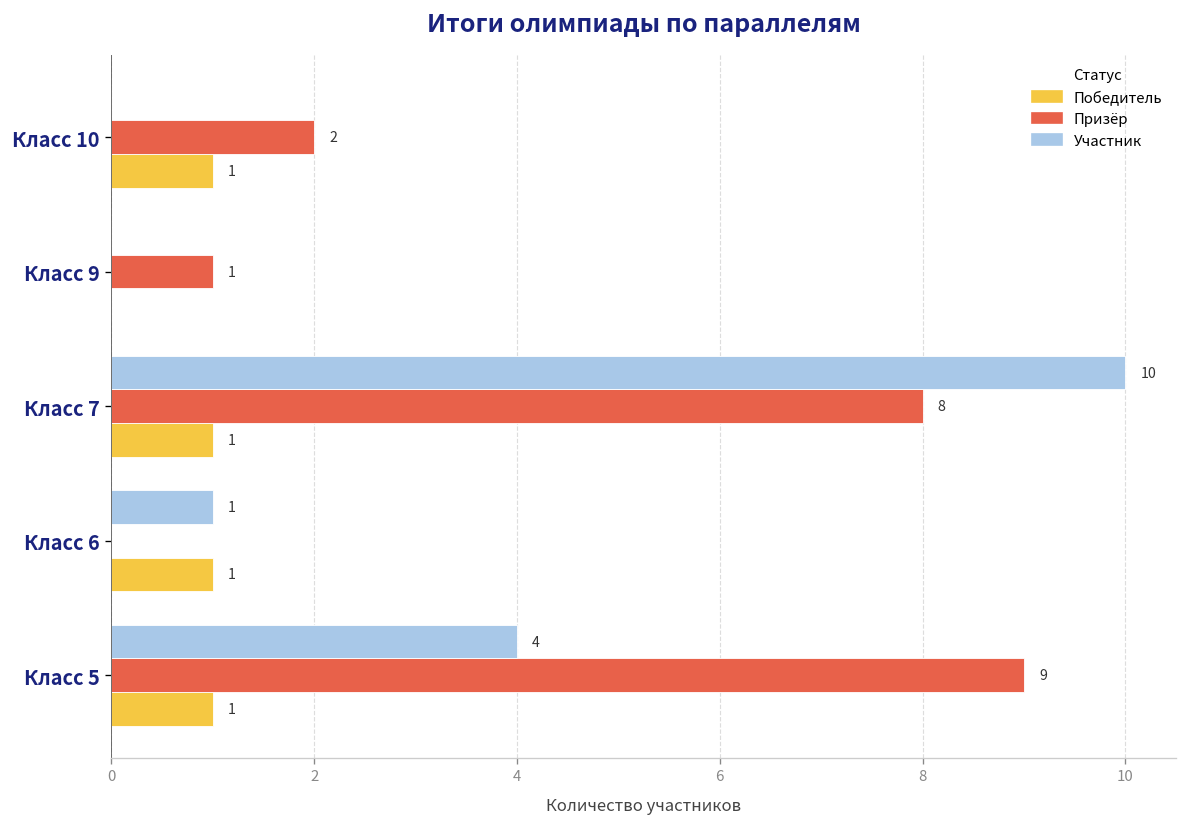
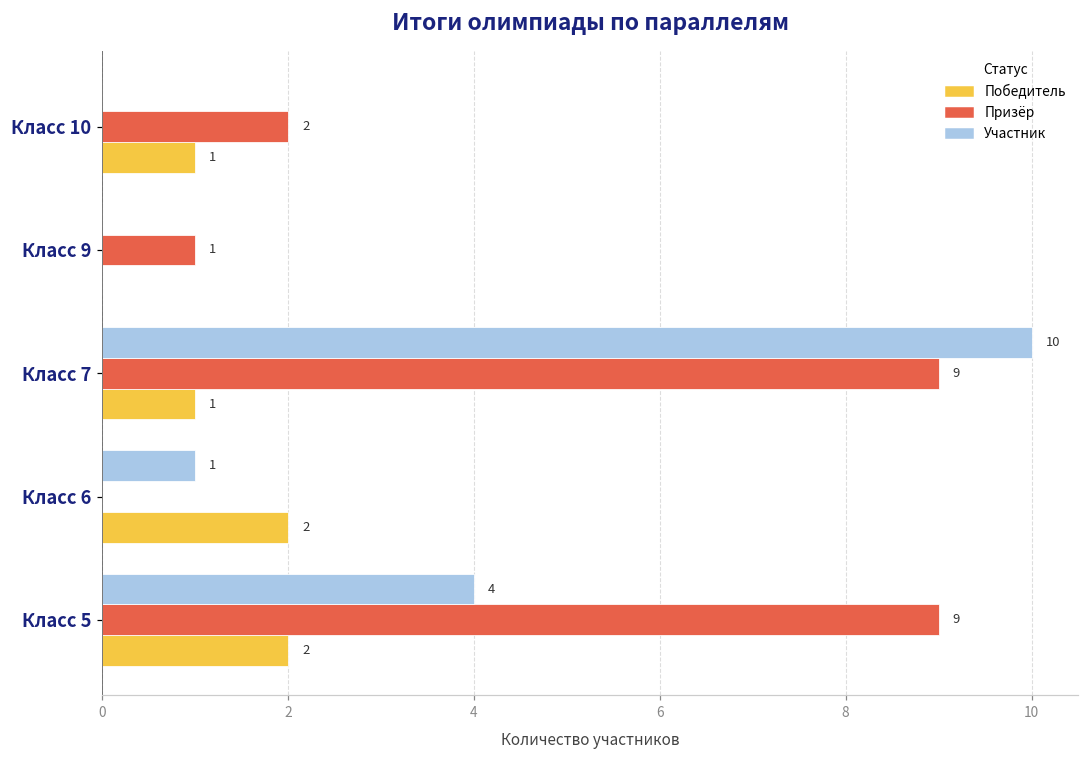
  {
    "Победитель": {
      "Класс 10": 1,
      "Класс 7": 1,
-     "Класс 6": 1,
-     "Класс 5": 1
+     "Класс 6": 2,
+     "Класс 5": 2
    },
    "Призёр": {
      "Класс 10": 2,
      "Класс 9": 1,
-     "Класс 7": 8,
+     "Класс 7": 9,
      "Класс 5": 9
    },
    "Участник": {
      "Класс 7": 10,
      "Класс 6": 1,
      "Класс 5": 4
    }
  }
